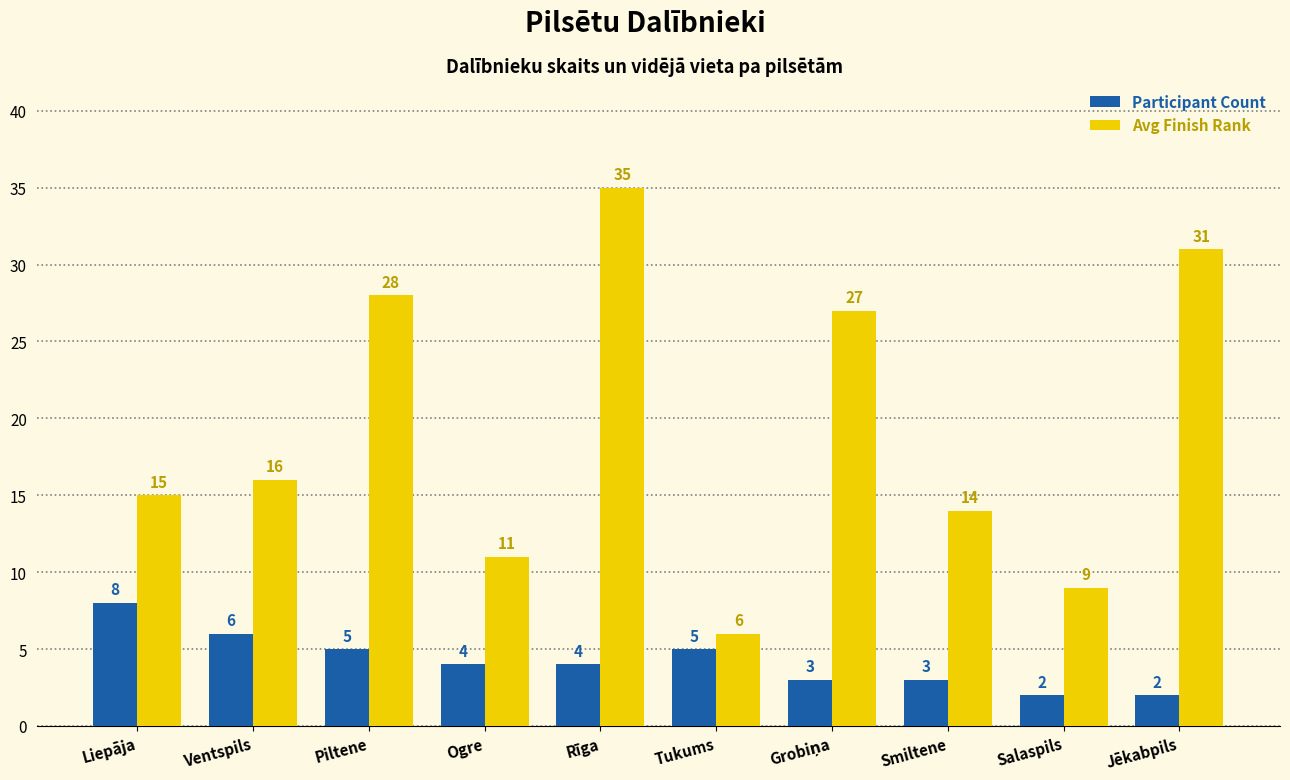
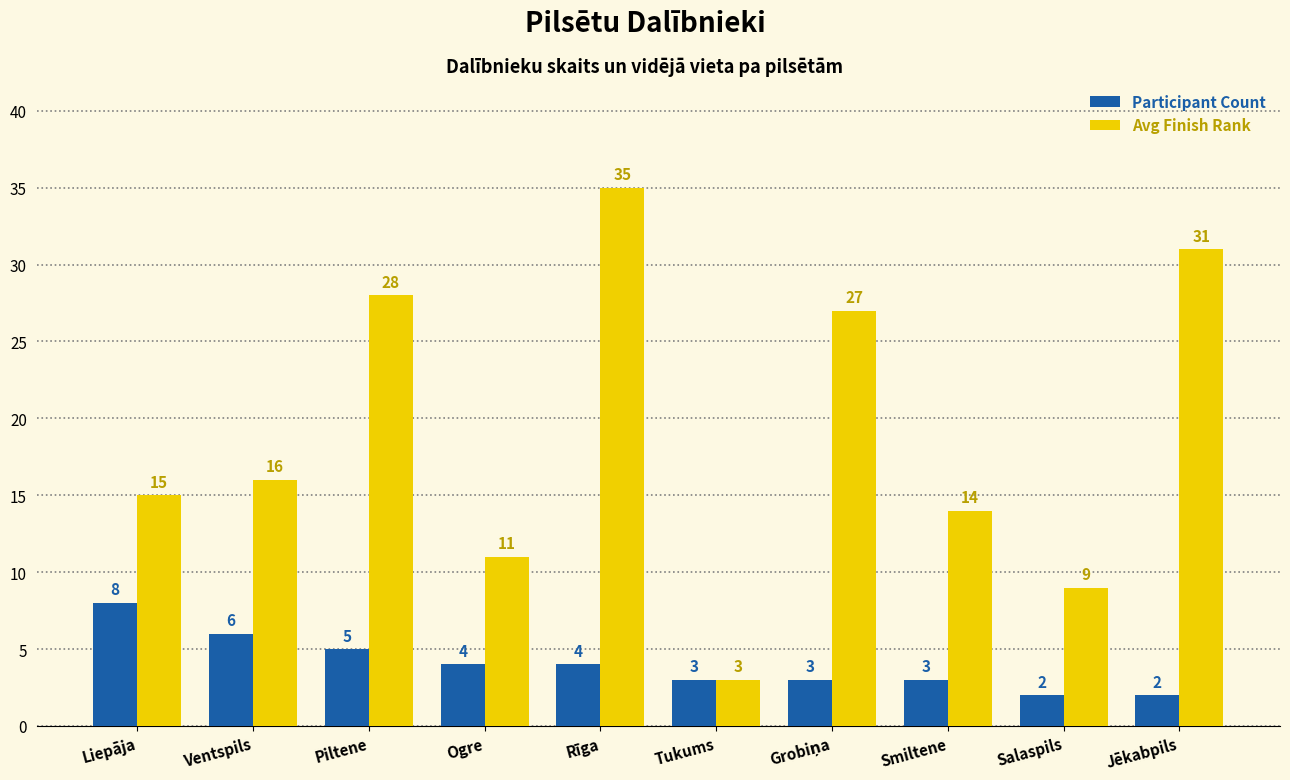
  {
    "Participant Count": {
      "Liepāja": 8,
      "Ventspils": 6,
      "Piltene": 5,
      "Ogre": 4,
      "Rīga": 4,
-     "Tukums": 5,
+     "Tukums": 3,
      "Grobiņa": 3,
      "Smiltene": 3,
      "Salaspils": 2,
      "Jēkabpils": 2
    },
    "Avg Finish Rank": {
      "Liepāja": 15,
      "Ventspils": 16,
      "Piltene": 28,
      "Ogre": 11,
      "Rīga": 35,
-     "Tukums": 6,
+     "Tukums": 3,
      "Grobiņa": 27,
      "Smiltene": 14,
      "Salaspils": 9,
      "Jēkabpils": 31
    }
  }
